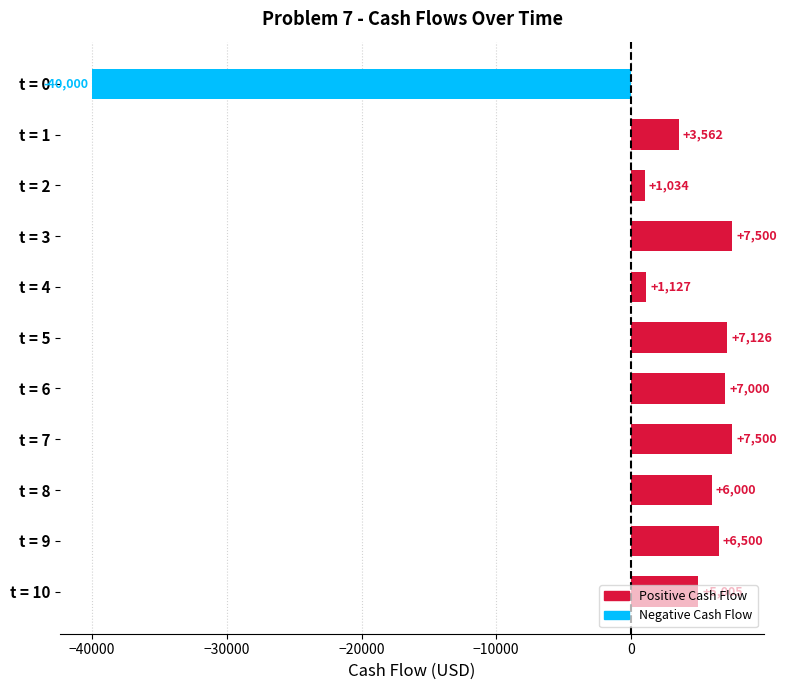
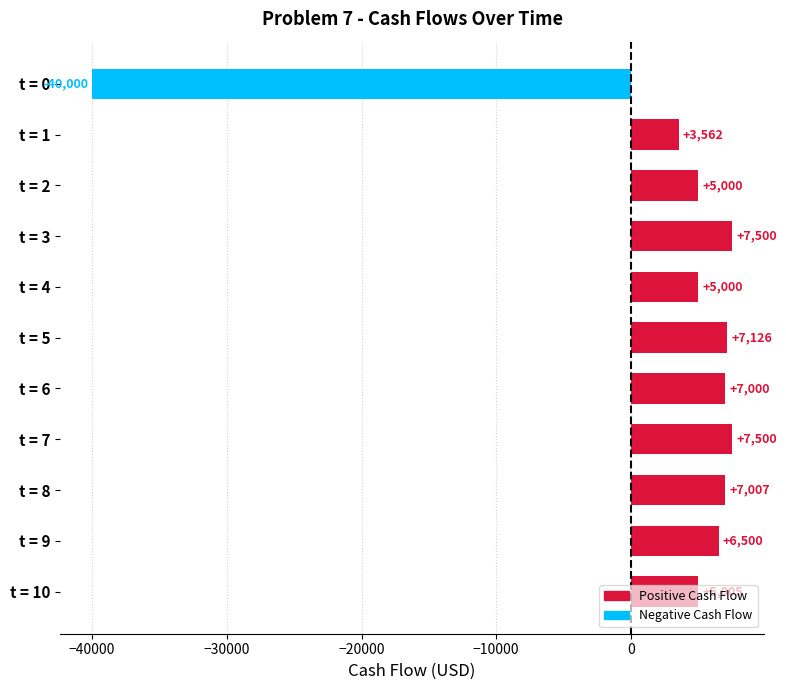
  {
    "t = 0": "-40,000",
    "t = 1": "+3,562",
-   "t = 2": "+1,034",
+   "t = 2": "+5,000",
    "t = 3": "+7,500",
-   "t = 4": "+1,127",
+   "t = 4": "+5,000",
    "t = 5": "+7,126",
    "t = 6": "+7,000",
    "t = 7": "+7,500",
-   "t = 8": "+6,000",
+   "t = 8": "+7,007",
    "t = 9": "+6,500"
  }
